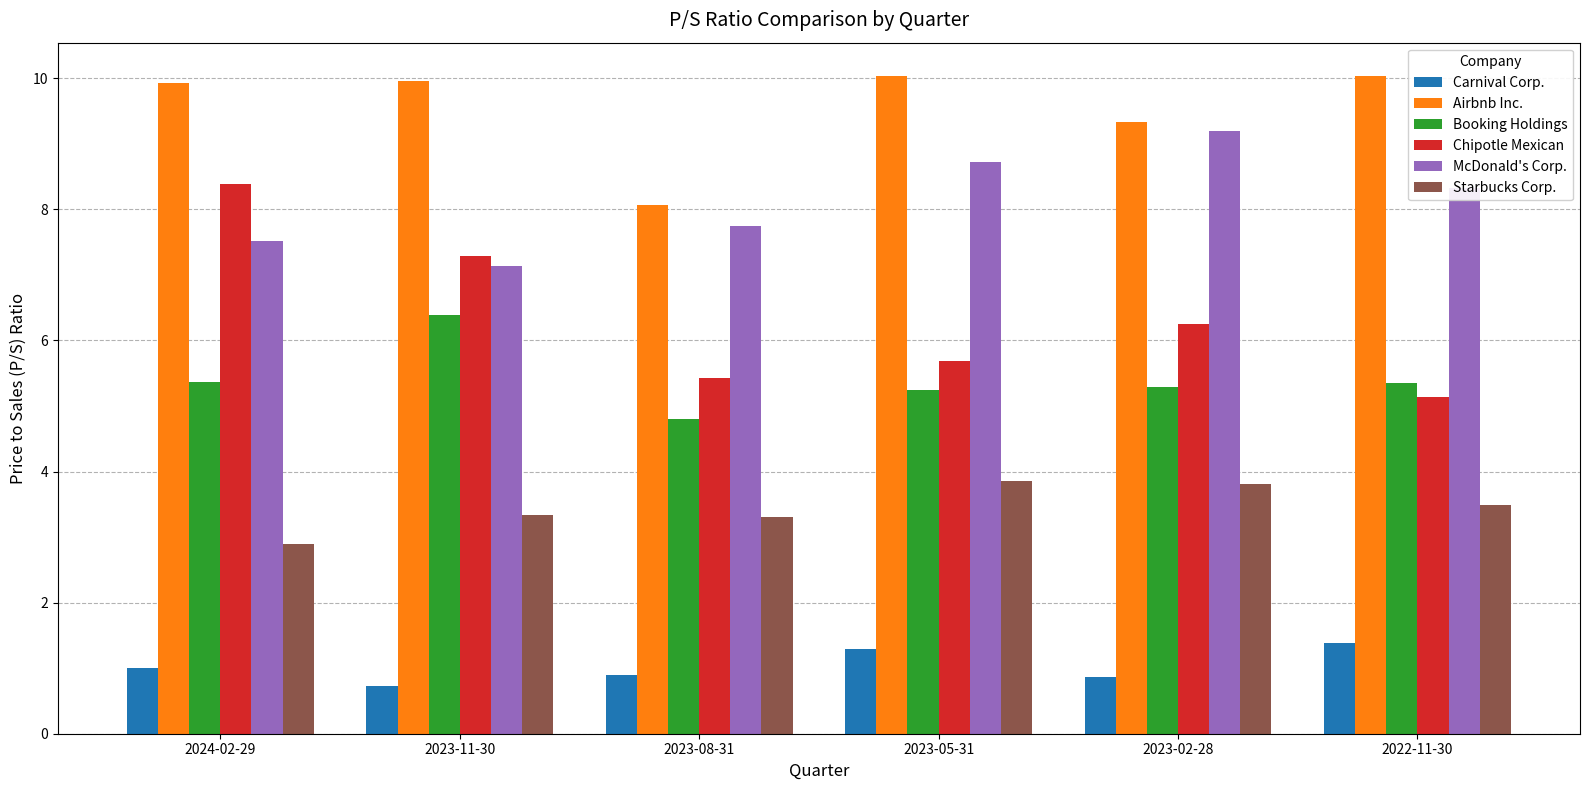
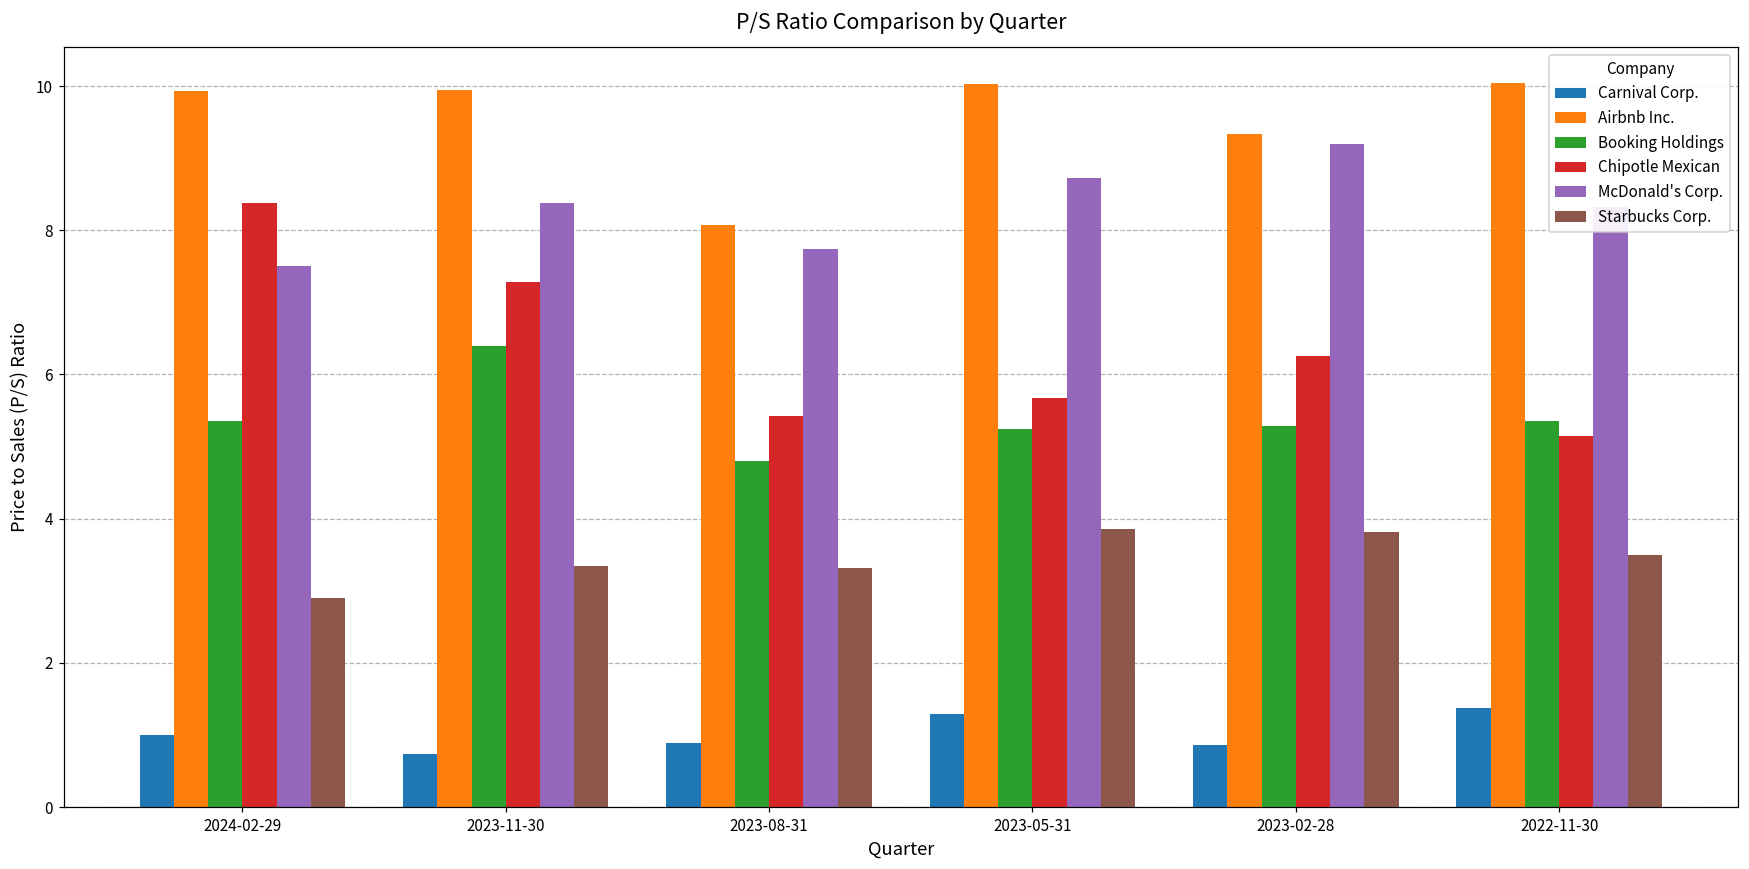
  {
    "Carnival Corp.": {
      "2024-02-29": 1.0,
      "2023-11-30": 0.7,
      "2023-08-31": 0.9,
      "2023-05-31": 1.3,
      "2023-02-28": 0.9,
      "2022-11-30": 1.4
    },
    "Airbnb Inc.": {
      "2024-02-29": 9.9,
      "2023-11-30": 10.0,
      "2023-08-31": 8.1,
      "2023-05-31": 10.0,
      "2023-02-28": 9.3,
      "2022-11-30": 10.0
    },
    "Booking Holdings": {
      "2024-02-29": 5.4,
      "2023-11-30": 6.4,
      "2023-08-31": 4.8,
      "2023-05-31": 5.2,
      "2023-02-28": 5.3,
      "2022-11-30": 5.4
    },
    "Chipotle Mexican": {
      "2024-02-29": 8.4,
      "2023-11-30": 7.3,
      "2023-08-31": 5.4,
      "2023-05-31": 5.7,
      "2023-02-28": 6.3,
      "2022-11-30": 5.1
    },
    "McDonald's Corp.": {
      "2024-02-29": 7.5,
-     "2023-11-30": 7.1,
+     "2023-11-30": 8.4,
      "2023-08-31": 7.7,
      "2023-05-31": 8.7,
      "2023-02-28": 9.2
    },
    "Starbucks Corp.": {
      "2024-02-29": 2.9,
      "2023-11-30": 3.3,
      "2023-08-31": 3.3,
      "2023-05-31": 3.9,
      "2023-02-28": 3.8,
      "2022-11-30": 3.5
    }
  }
